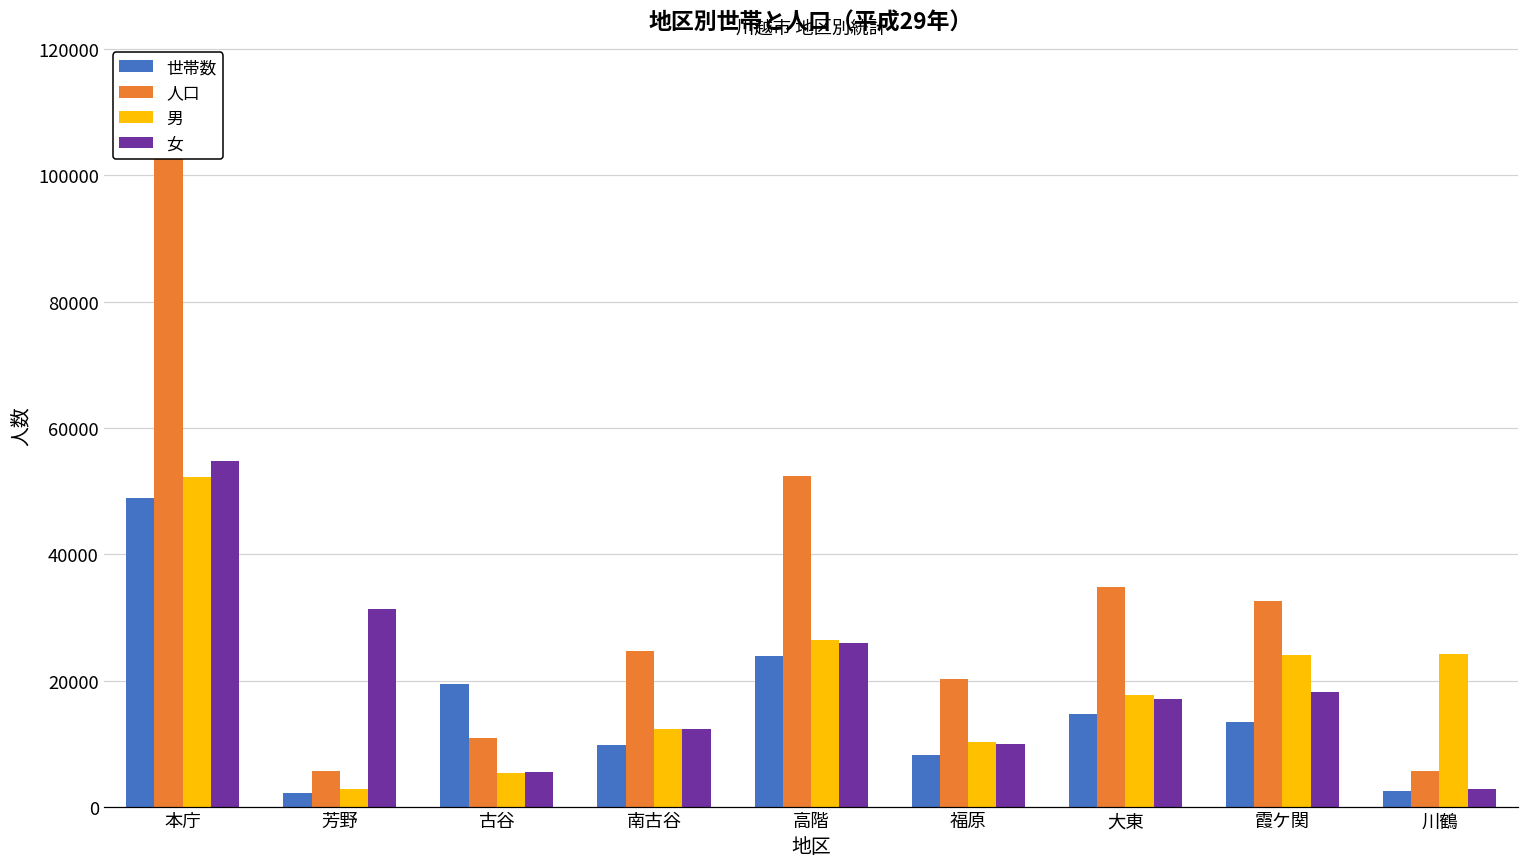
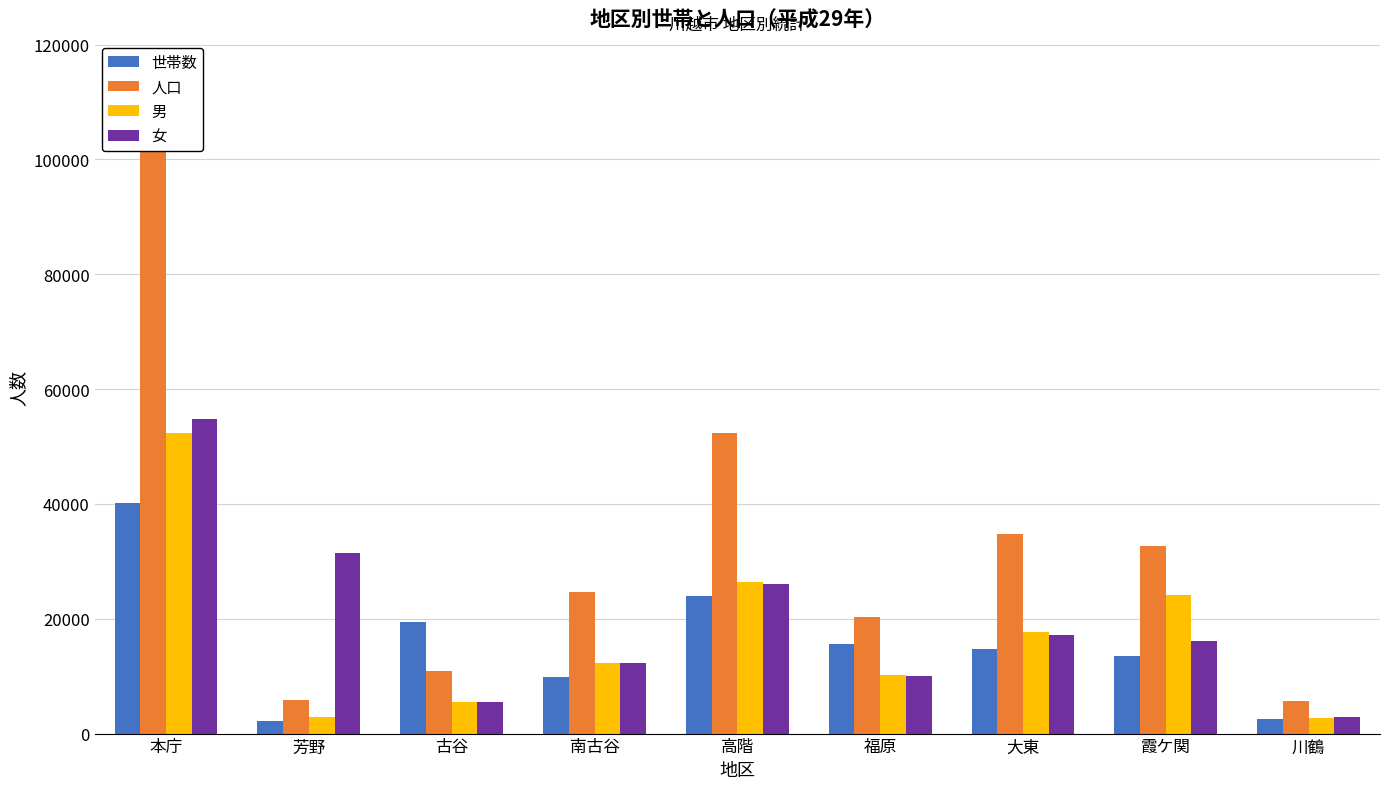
  {
    "世帯数": {
-     "本庁": 49000,
+     "本庁": 40000,
      "芳野": 2000,
      "古谷": 19000,
      "南古谷": 10000,
      "高階": 24000,
-     "福原": 8000,
+     "福原": 16000,
      "大東": 15000,
      "霞ケ関": 14000,
      "川鶴": 2000
    },
    "人口": {
      "芳野": 6000,
      "古谷": 11000,
      "南古谷": 25000,
      "高階": 52000,
      "福原": 20000,
      "大東": 35000,
      "霞ケ関": 33000,
      "川鶴": 6000
    },
    "男": {
      "本庁": 52000,
      "芳野": 3000,
      "古谷": 5000,
      "南古谷": 12000,
      "高階": 26000,
      "福原": 10000,
      "大東": 18000,
      "霞ケ関": 24000,
-     "川鶴": 24000
+     "川鶴": 3000
    },
    "女": {
      "本庁": 55000,
      "芳野": 31000,
      "古谷": 5000,
      "南古谷": 12000,
      "高階": 26000,
      "福原": 10000,
      "大東": 17000,
-     "霞ケ関": 18000,
+     "霞ケ関": 16000,
      "川鶴": 3000
    }
  }
